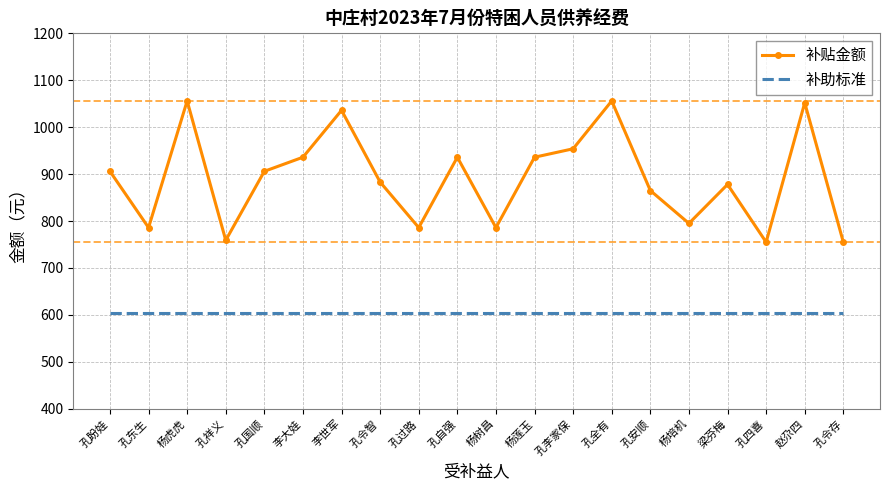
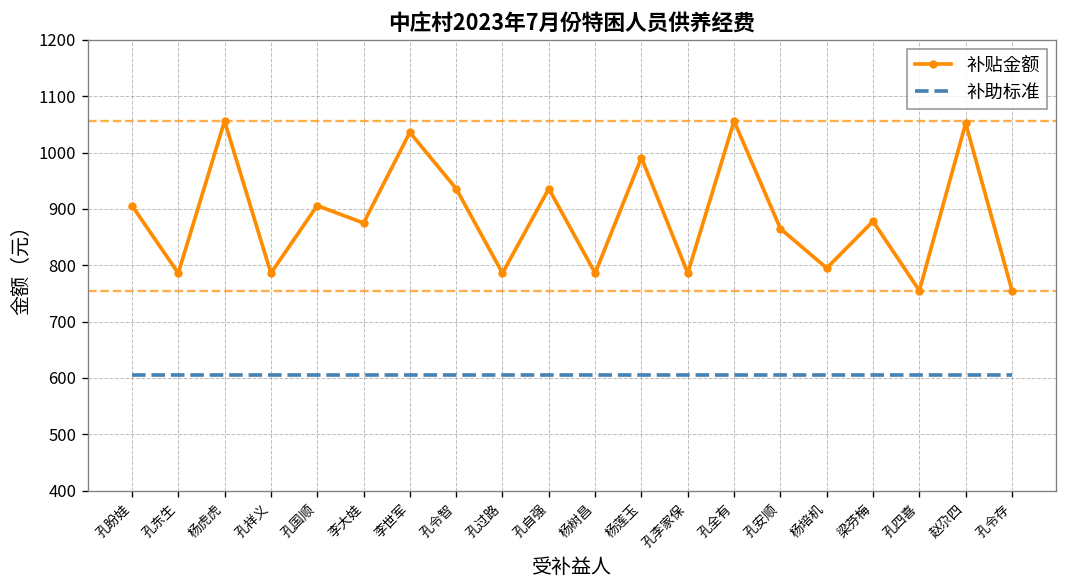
  {
    "补贴金额": {
      "孔盼娃": 910,
      "孔东生": 790,
      "杨虎虎": 1060,
-     "孔祥义": 760,
+     "孔祥义": 790,
      "孔国顺": 910,
-     "李大娃": 940,
+     "李大娃": 880,
      "李世军": 1040,
-     "孔令智": 880,
+     "孔令智": 940,
      "孔过路": 790,
      "孔自强": 940,
      "杨树昌": 790,
-     "杨莲玉": 940,
-     "孔李家保": 950,
+     "杨莲玉": 990,
+     "孔李家保": 790,
      "孔全有": 1060,
      "孔安顺": 870,
      "杨培机": 800,
      "梁芬梅": 880,
      "孔四喜": 760,
      "赵尕四": 1050,
      "孔令存": 760
    },
    "补助标准": {
      "孔盼娃": 610,
      "孔东生": 610,
      "杨虎虎": 610,
      "孔祥义": 610,
      "孔国顺": 610,
      "李大娃": 610,
      "李世军": 610,
      "孔令智": 610,
      "孔过路": 610,
      "孔自强": 610,
      "杨树昌": 610,
      "杨莲玉": 610,
      "孔李家保": 610,
      "孔全有": 610,
      "孔安顺": 610,
      "杨培机": 610,
      "梁芬梅": 610,
      "孔四喜": 610,
      "赵尕四": 610,
      "孔令存": 610
    }
  }
